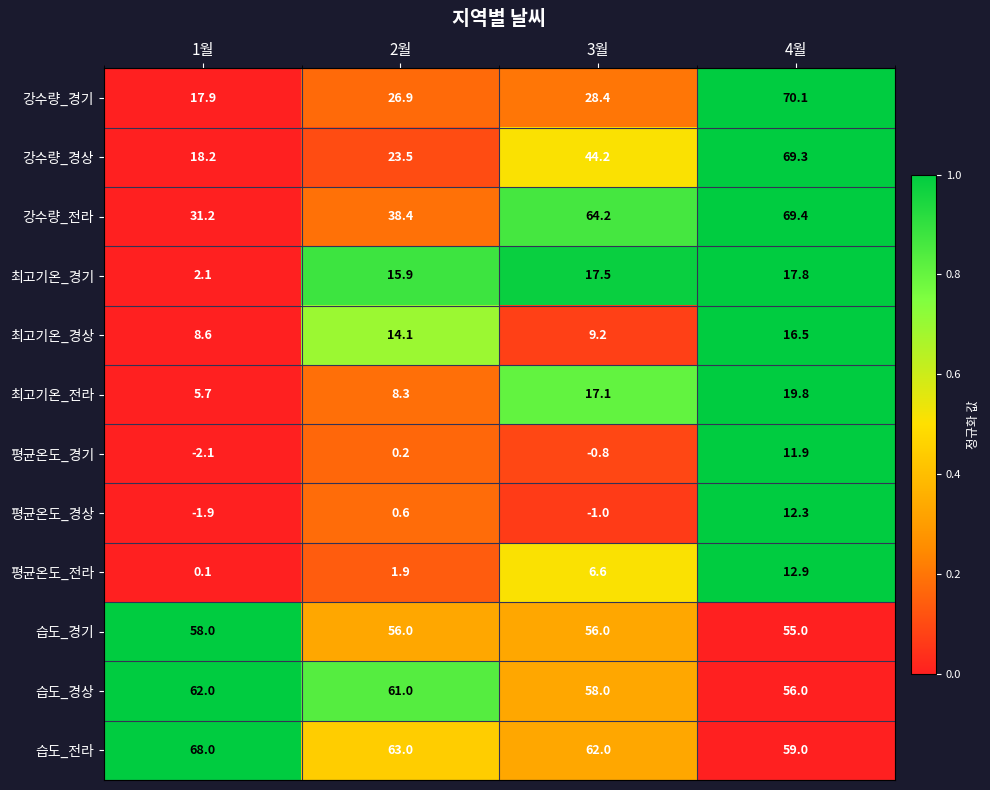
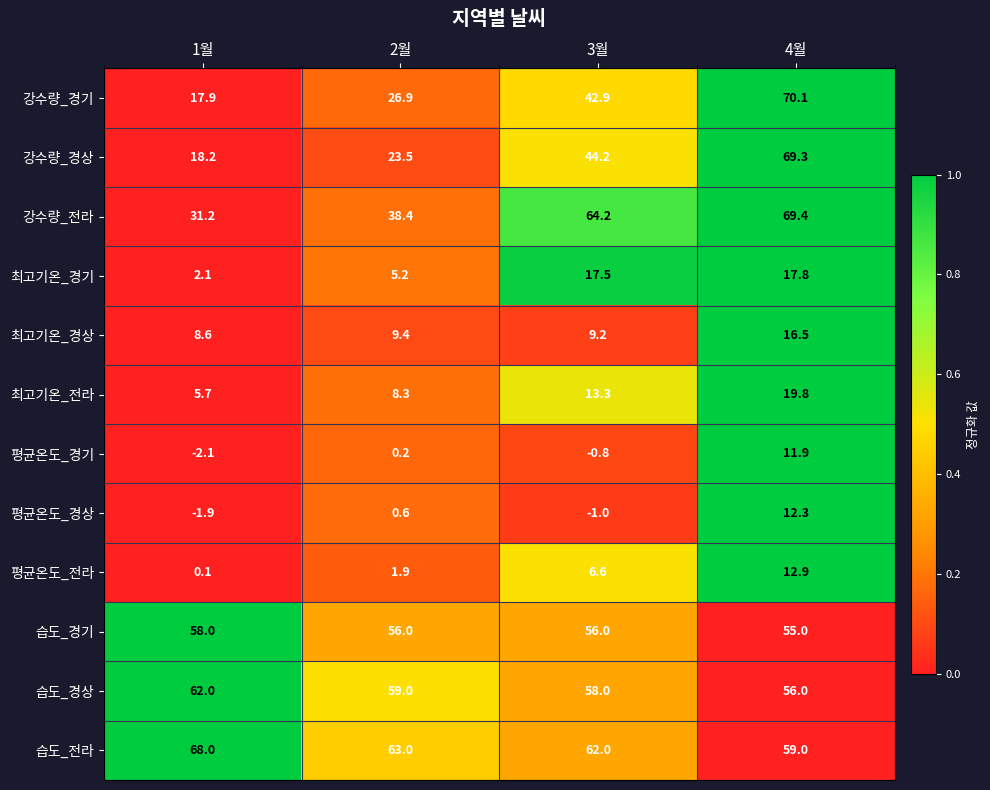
  {
    "강수량_경기": {
      "1월": 17.9,
      "2월": 26.9,
-     "3월": 28.4,
+     "3월": 42.9,
      "4월": 70.1
    },
    "강수량_경상": {
      "1월": 18.2,
      "2월": 23.5,
      "3월": 44.2,
      "4월": 69.3
    },
    "강수량_전라": {
      "1월": 31.2,
      "2월": 38.4,
      "3월": 64.2,
      "4월": 69.4
    },
    "최고기온_경기": {
      "1월": 2.1,
-     "2월": 15.9,
+     "2월": 5.2,
      "3월": 17.5,
      "4월": 17.8
    },
    "최고기온_경상": {
      "1월": 8.6,
-     "2월": 14.1,
+     "2월": 9.4,
      "3월": 9.2,
      "4월": 16.5
    },
    "최고기온_전라": {
      "1월": 5.7,
      "2월": 8.3,
-     "3월": 17.1,
+     "3월": 13.3,
      "4월": 19.8
    },
    "평균온도_경기": {
      "1월": -2.1,
      "2월": 0.2,
      "3월": -0.8,
      "4월": 11.9
    },
    "평균온도_경상": {
      "1월": -1.9,
      "2월": 0.6,
      "3월": -1.0,
      "4월": 12.3
    },
    "평균온도_전라": {
      "1월": 0.1,
      "2월": 1.9,
      "3월": 6.6,
      "4월": 12.9
    },
    "습도_경기": {
      "1월": 58.0,
      "2월": 56.0,
      "3월": 56.0,
      "4월": 55.0
    },
    "습도_경상": {
      "1월": 62.0,
-     "2월": 61.0,
+     "2월": 59.0,
      "3월": 58.0,
      "4월": 56.0
    },
    "습도_전라": {
      "1월": 68.0,
      "2월": 63.0,
      "3월": 62.0,
      "4월": 59.0
    }
  }
